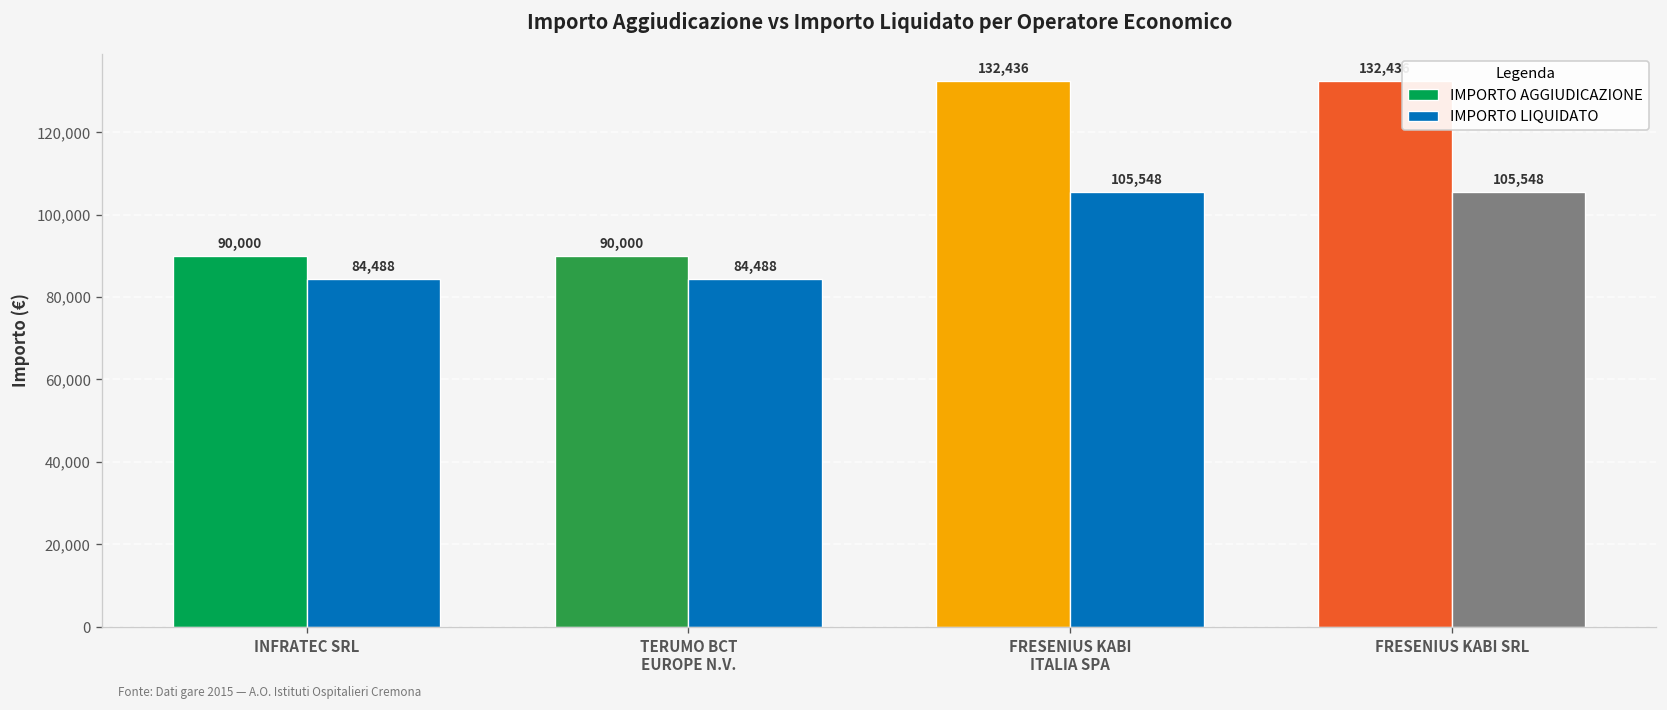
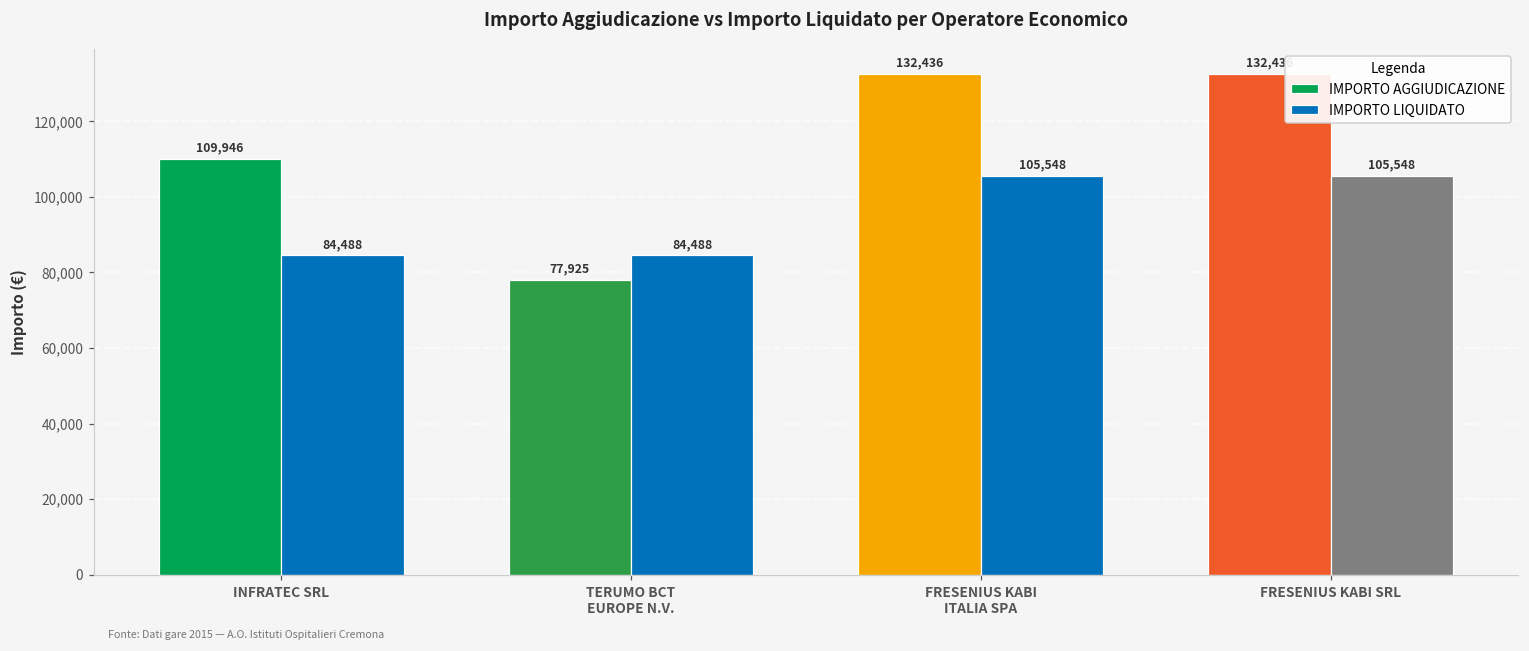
  {
    "IMPORTO AGGIUDICAZIONE": {
-     "INFRATEC SRL": "90,000",
-     "TERUMO BCT EUROPE N.V.": "90,000"
+     "INFRATEC SRL": "109,946",
+     "TERUMO BCT EUROPE N.V.": "77,925"
    },
    "IMPORTO LIQUIDATO": {
      "INFRATEC SRL": "84,488",
      "TERUMO BCT EUROPE N.V.": "84,488",
      "FRESENIUS KABI ITALIA SPA": "105,548",
      "FRESENIUS KABI SRL": "105,548"
    }
  }
